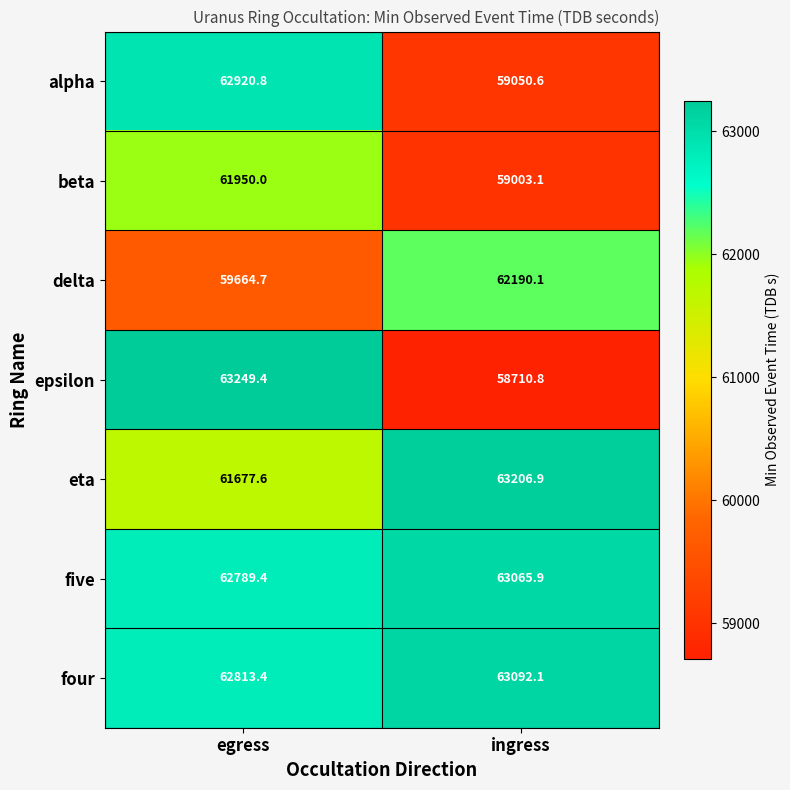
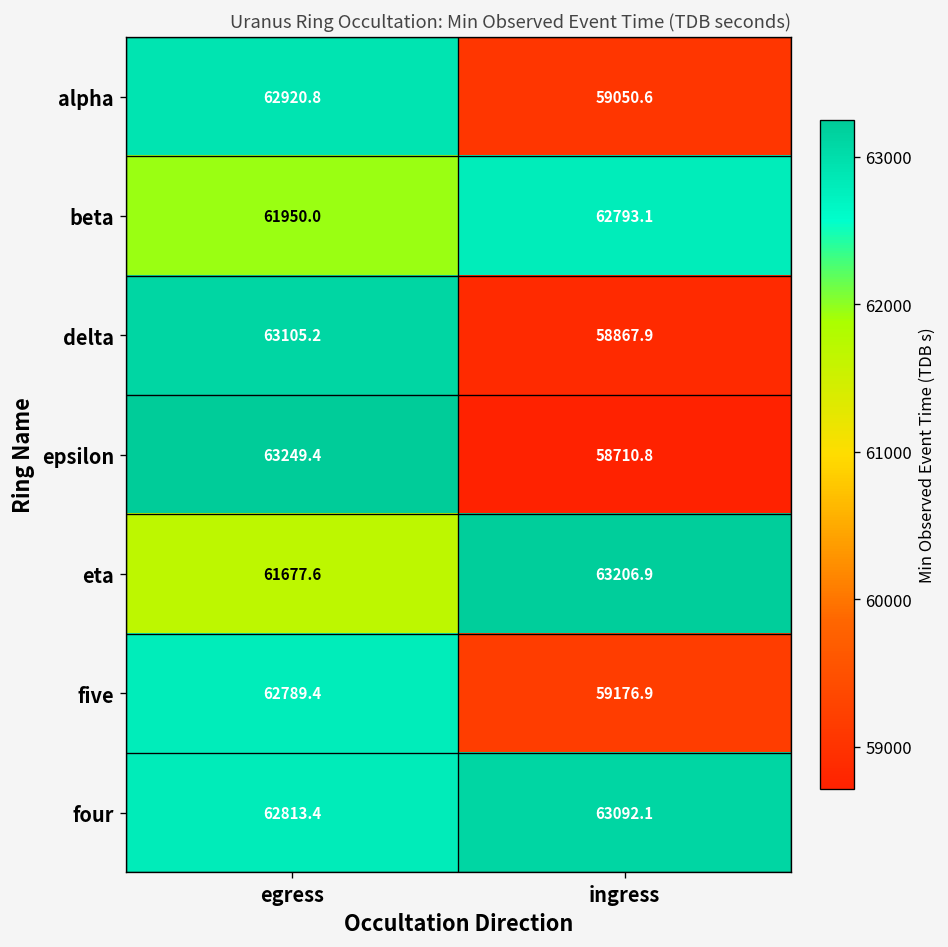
  {
    "alpha": {
      "egress": 62920.8,
      "ingress": 59050.6
    },
    "beta": {
      "egress": 61950.0,
-     "ingress": 59003.1
+     "ingress": 62793.1
    },
    "delta": {
-     "egress": 59664.7,
-     "ingress": 62190.1
+     "egress": 63105.2,
+     "ingress": 58867.9
    },
    "epsilon": {
      "egress": 63249.4,
      "ingress": 58710.8
    },
    "eta": {
      "egress": 61677.6,
      "ingress": 63206.9
    },
    "five": {
      "egress": 62789.4,
-     "ingress": 63065.9
+     "ingress": 59176.9
    },
    "four": {
      "egress": 62813.4,
      "ingress": 63092.1
    }
  }
